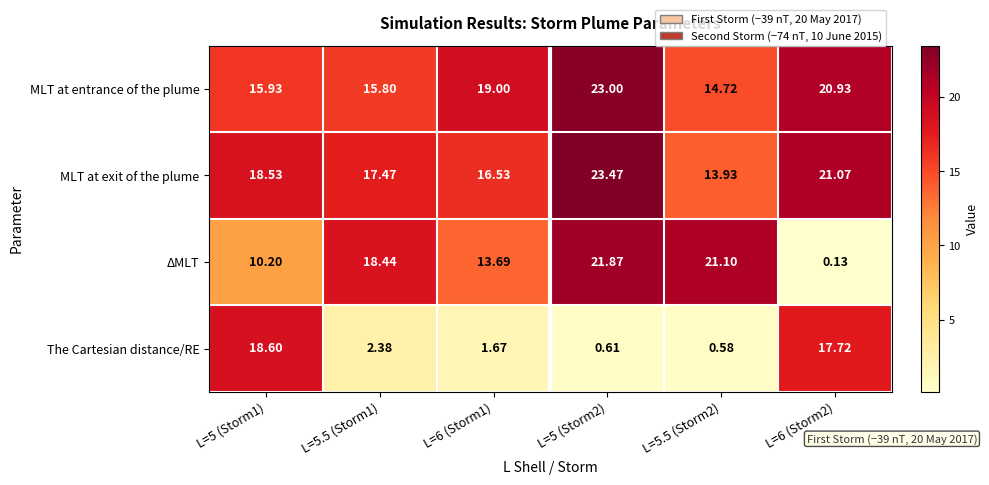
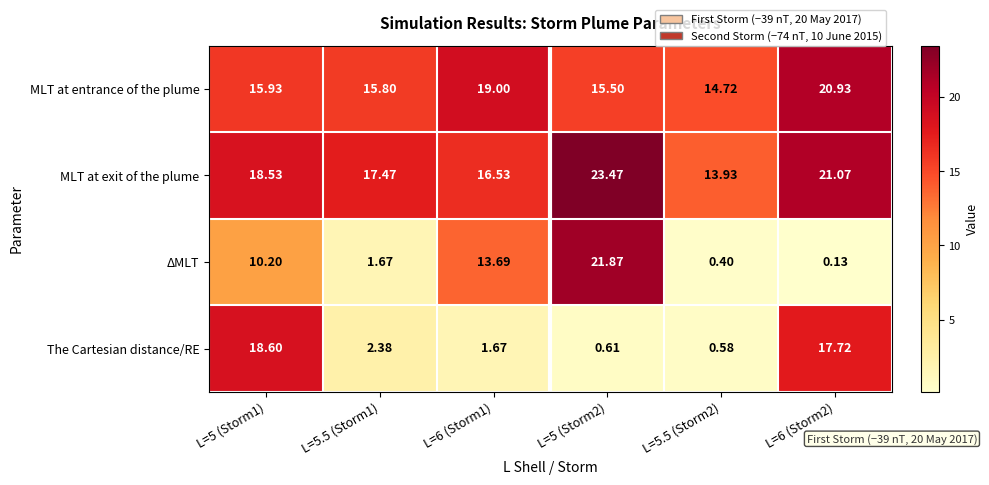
  {
    "MLT at entrance of the plume": {
      "L=5 (Storm1)": 15.93,
      "L=5.5 (Storm1)": 15.80,
      "L=6 (Storm1)": 19.00,
-     "L=5 (Storm2)": 23.00,
+     "L=5 (Storm2)": 15.50,
      "L=5.5 (Storm2)": 14.72,
      "L=6 (Storm2)": 20.93
    },
    "MLT at exit of the plume": {
      "L=5 (Storm1)": 18.53,
      "L=5.5 (Storm1)": 17.47,
      "L=6 (Storm1)": 16.53,
      "L=5 (Storm2)": 23.47,
      "L=5.5 (Storm2)": 13.93,
      "L=6 (Storm2)": 21.07
    },
    "ΔMLT": {
      "L=5 (Storm1)": 10.20,
-     "L=5.5 (Storm1)": 18.44,
+     "L=5.5 (Storm1)": 1.67,
      "L=6 (Storm1)": 13.69,
      "L=5 (Storm2)": 21.87,
-     "L=5.5 (Storm2)": 21.10,
+     "L=5.5 (Storm2)": 0.40,
      "L=6 (Storm2)": 0.13
    },
    "The Cartesian distance/RE": {
      "L=5 (Storm1)": 18.60,
      "L=5.5 (Storm1)": 2.38,
      "L=6 (Storm1)": 1.67,
      "L=5 (Storm2)": 0.61,
      "L=5.5 (Storm2)": 0.58,
      "L=6 (Storm2)": 17.72
    }
  }
